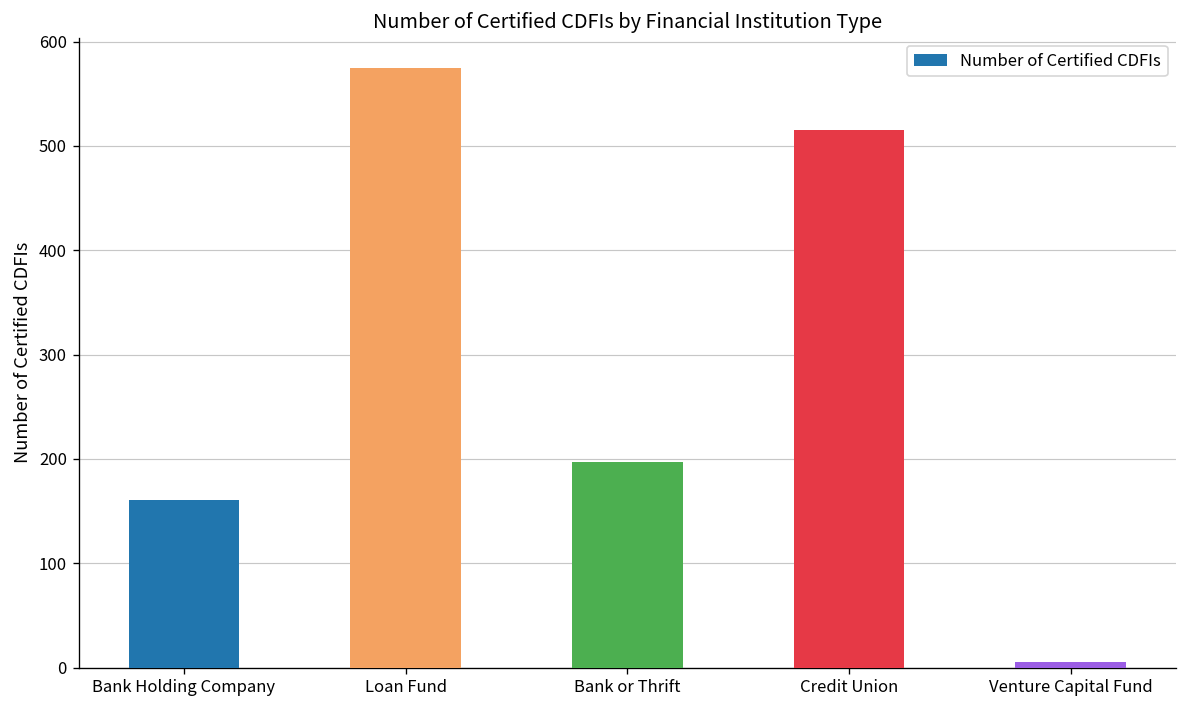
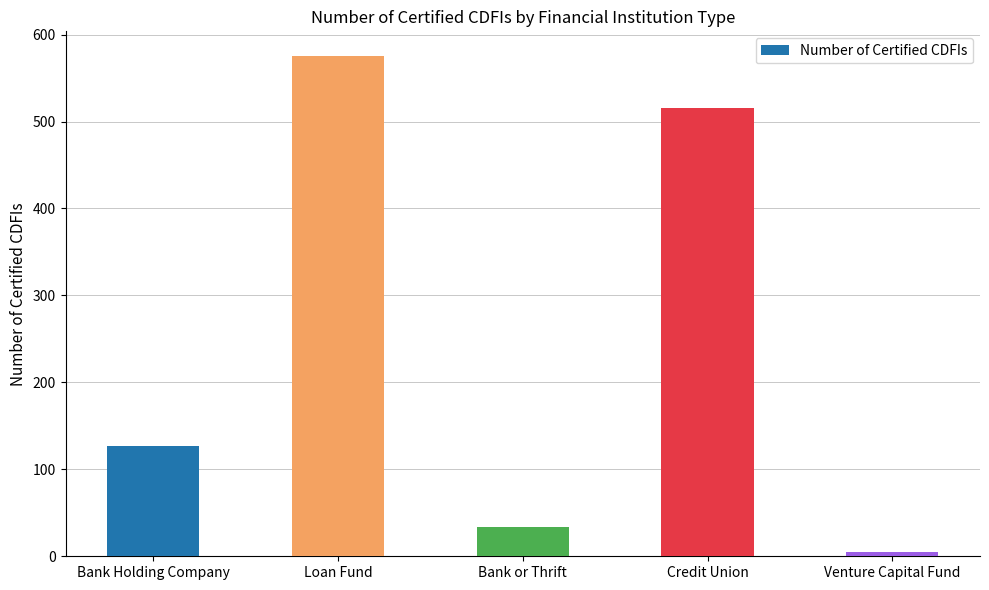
  {
-   "Bank Holding Company": 160,
+   "Bank Holding Company": 130,
    "Loan Fund": 580,
-   "Bank or Thrift": 200,
+   "Bank or Thrift": 30,
    "Credit Union": 520,
    "Venture Capital Fund": 10
  }
